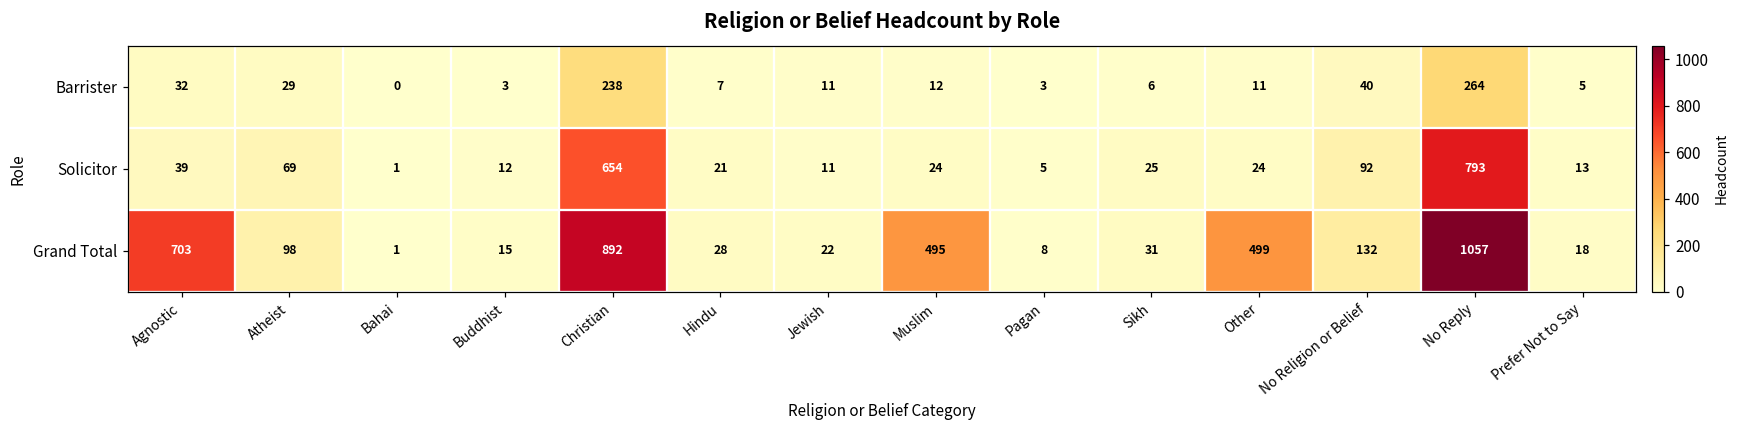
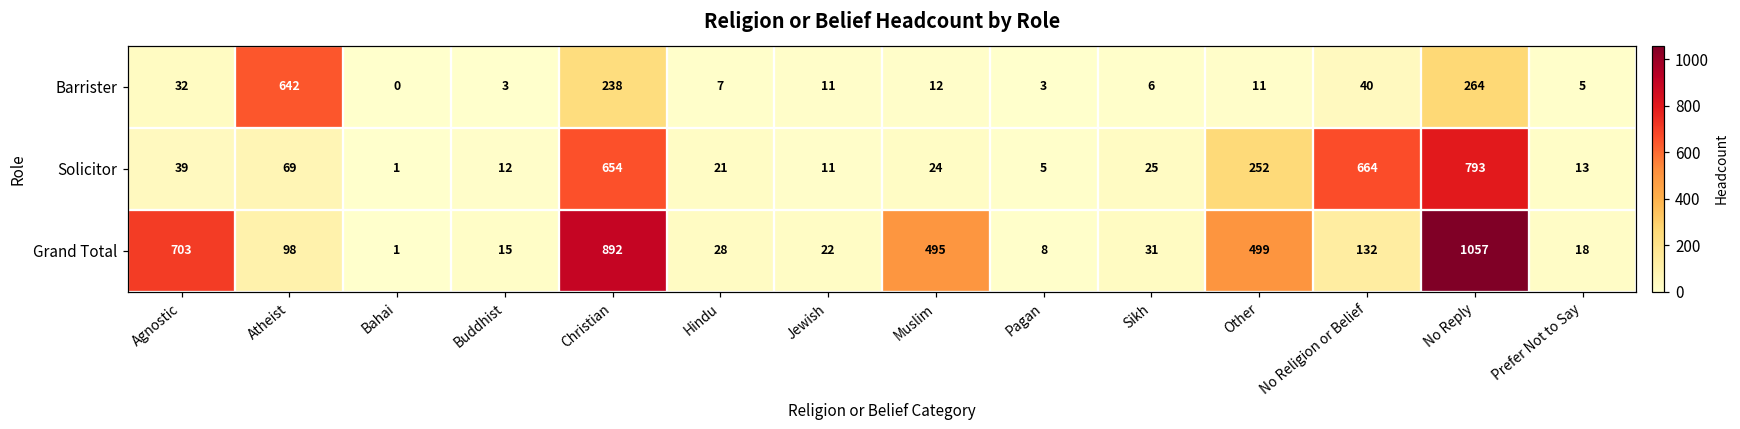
  {
    "Barrister": {
      "Agnostic": 32,
-     "Atheist": 29,
+     "Atheist": 642,
      "Bahai": 0,
      "Buddhist": 3,
      "Christian": 238,
      "Hindu": 7,
      "Jewish": 11,
      "Muslim": 12,
      "Pagan": 3,
      "Sikh": 6,
      "Other": 11,
      "No Religion or Belief": 40,
      "No Reply": 264,
      "Prefer Not to Say": 5
    },
    "Solicitor": {
      "Agnostic": 39,
      "Atheist": 69,
      "Bahai": 1,
      "Buddhist": 12,
      "Christian": 654,
      "Hindu": 21,
      "Jewish": 11,
      "Muslim": 24,
      "Pagan": 5,
      "Sikh": 25,
-     "Other": 24,
-     "No Religion or Belief": 92,
+     "Other": 252,
+     "No Religion or Belief": 664,
      "No Reply": 793,
      "Prefer Not to Say": 13
    },
    "Grand Total": {
      "Agnostic": 703,
      "Atheist": 98,
      "Bahai": 1,
      "Buddhist": 15,
      "Christian": 892,
      "Hindu": 28,
      "Jewish": 22,
      "Muslim": 495,
      "Pagan": 8,
      "Sikh": 31,
      "Other": 499,
      "No Religion or Belief": 132,
      "No Reply": 1057,
      "Prefer Not to Say": 18
    }
  }
